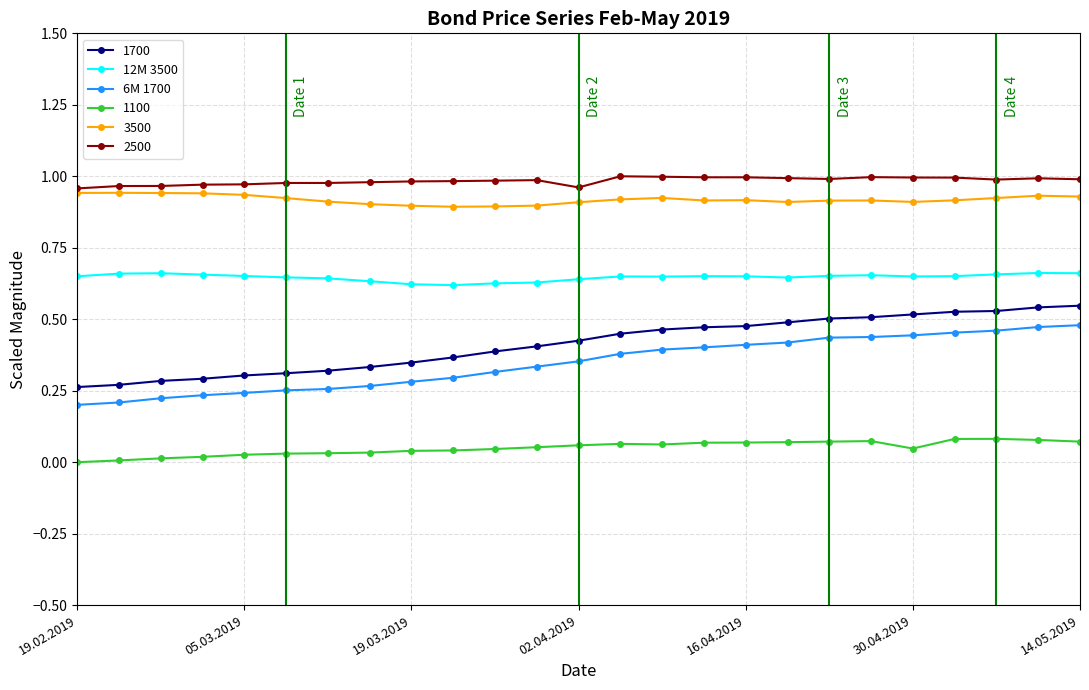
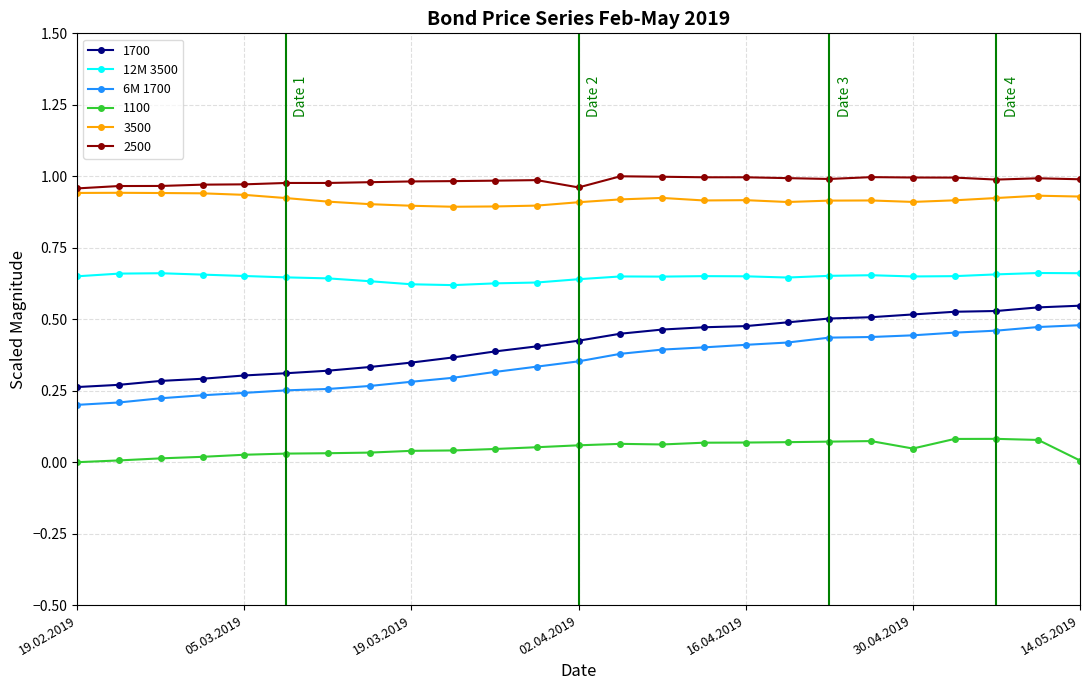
  {
    "1700": {
      "19.02.2019": 0.26,
      "05.03.2019": 0.30,
      "19.03.2019": 0.35,
      "02.04.2019": 0.42,
      "16.04.2019": 0.48,
      "30.04.2019": 0.52,
      "14.05.2019": 0.55
    },
    "12M 3500": {
      "19.02.2019": 0.65,
      "05.03.2019": 0.65,
      "19.03.2019": 0.62,
      "02.04.2019": 0.64,
      "16.04.2019": 0.65,
      "30.04.2019": 0.65,
      "14.05.2019": 0.66
    },
    "6M 1700": {
      "19.02.2019": 0.20,
      "05.03.2019": 0.24,
      "19.03.2019": 0.28,
      "02.04.2019": 0.35,
      "16.04.2019": 0.41,
      "30.04.2019": 0.44,
      "14.05.2019": 0.48
    },
    "1100": {
      "19.02.2019": 0.00,
      "05.03.2019": 0.03,
      "19.03.2019": 0.04,
      "02.04.2019": 0.06,
      "16.04.2019": 0.07,
      "30.04.2019": 0.05,
-     "14.05.2019": 0.07
+     "14.05.2019": 0.01
    },
    "3500": {
      "19.02.2019": 0.94,
      "05.03.2019": 0.94,
      "19.03.2019": 0.90,
      "02.04.2019": 0.91,
      "16.04.2019": 0.92,
      "30.04.2019": 0.91,
      "14.05.2019": 0.93
    },
    "2500": {
      "19.02.2019": 0.96,
      "05.03.2019": 0.97,
      "19.03.2019": 0.98,
      "02.04.2019": 0.96,
      "16.04.2019": 1.00,
      "30.04.2019": 1.00,
      "14.05.2019": 0.99
    }
  }
